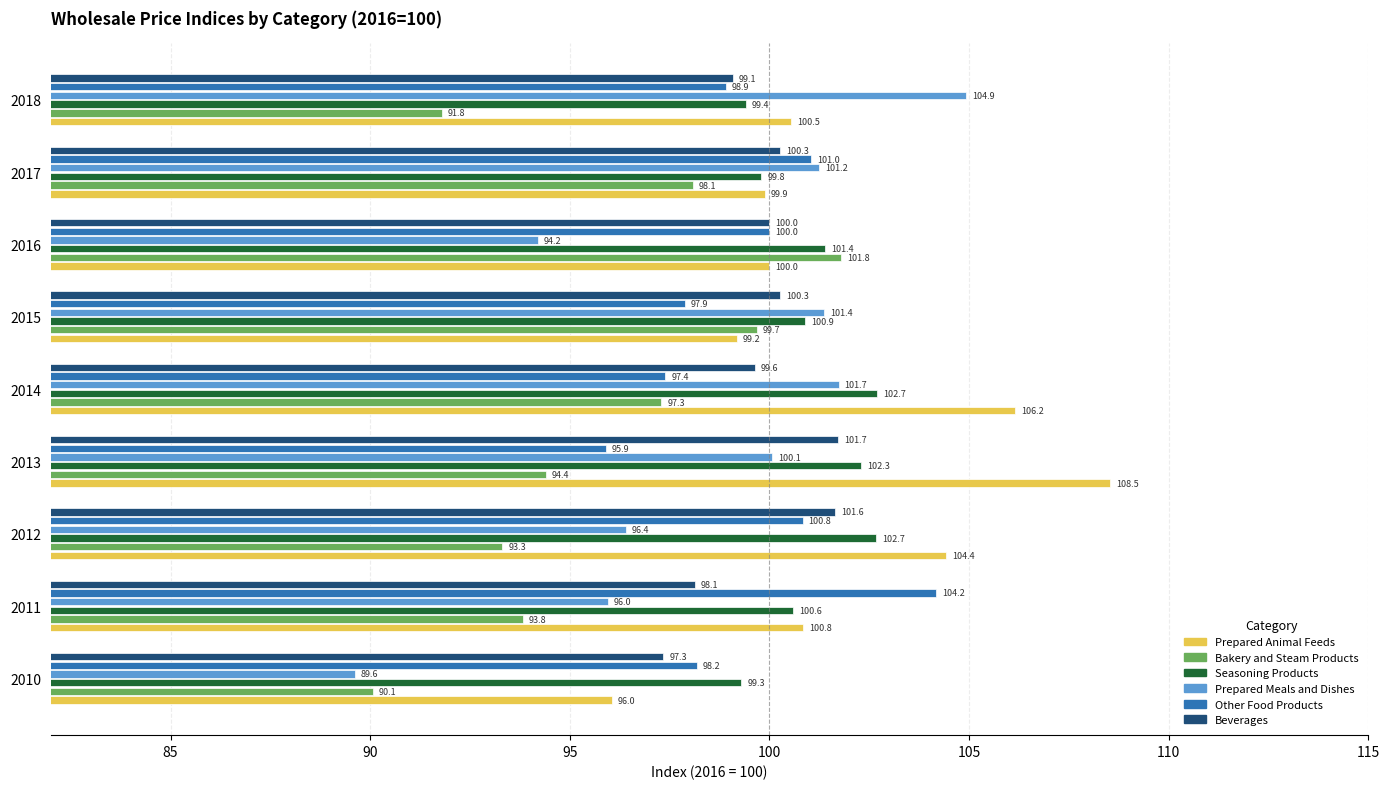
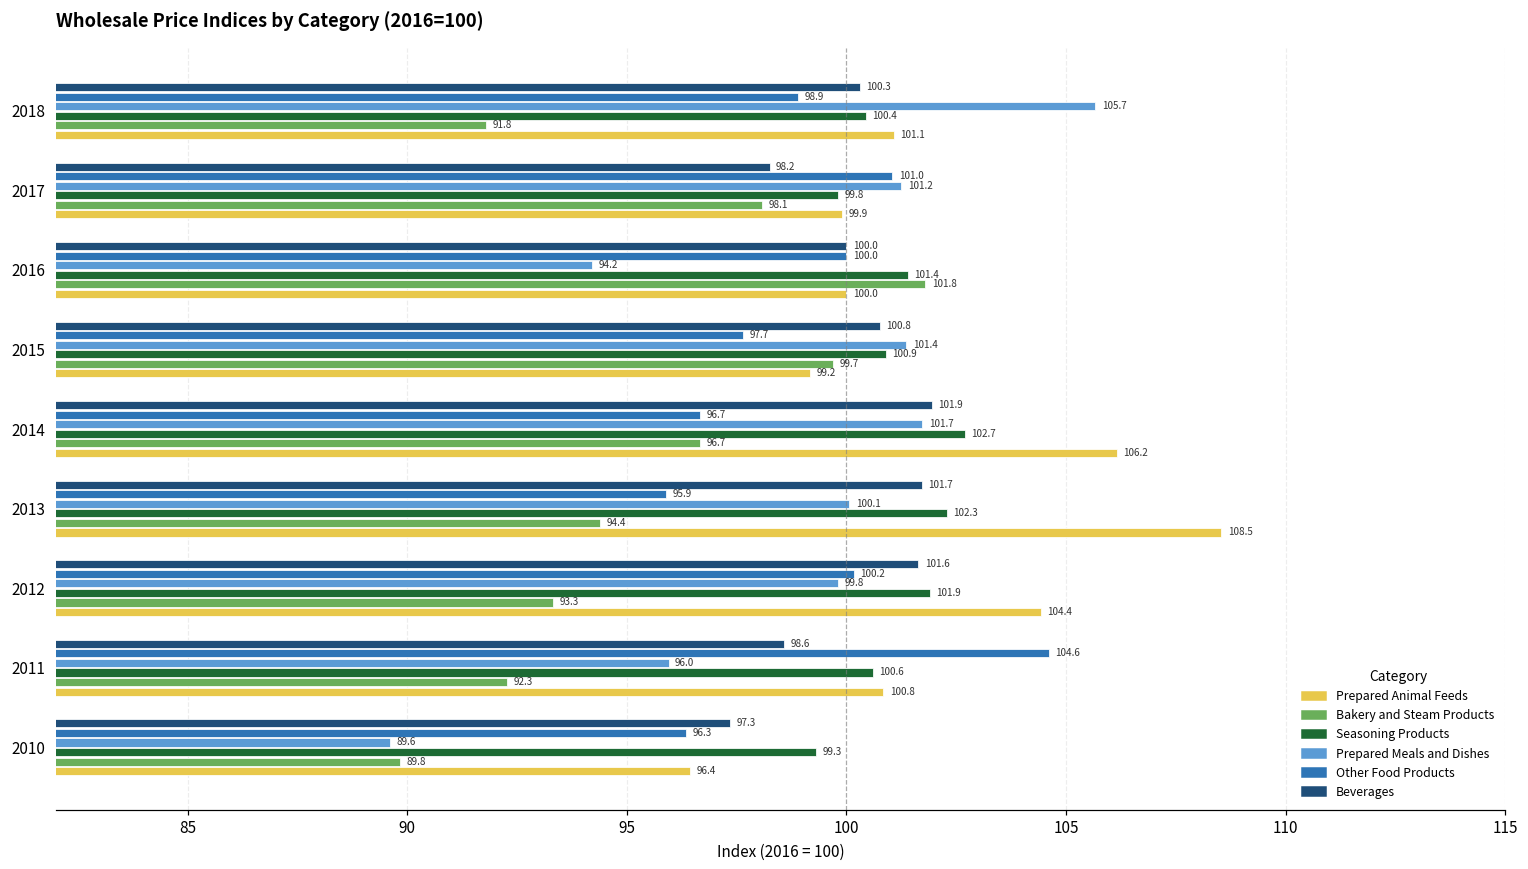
  {
    "Prepared Animal Feeds": {
-     "2018": 100.5,
+     "2018": 101.1,
      "2017": 99.9,
      "2016": 100.0,
      "2015": 99.2,
      "2014": 106.2,
      "2013": 108.5,
      "2012": 104.4,
      "2011": 100.8,
-     "2010": 96.0
+     "2010": 96.4
    },
    "Bakery and Steam Products": {
      "2018": 91.8,
      "2017": 98.1,
      "2016": 101.8,
      "2015": 99.7,
-     "2014": 97.3,
+     "2014": 96.7,
      "2013": 94.4,
      "2012": 93.3,
-     "2011": 93.8,
-     "2010": 90.1
+     "2011": 92.3,
+     "2010": 89.8
    },
    "Seasoning Products": {
-     "2018": 99.4,
+     "2018": 100.4,
      "2017": 99.8,
      "2016": 101.4,
      "2015": 100.9,
      "2014": 102.7,
      "2013": 102.3,
-     "2012": 102.7,
+     "2012": 101.9,
      "2011": 100.6,
      "2010": 99.3
    },
    "Prepared Meals and Dishes": {
-     "2018": 104.9,
+     "2018": 105.7,
      "2017": 101.2,
      "2016": 94.2,
      "2015": 101.4,
      "2014": 101.7,
      "2013": 100.1,
-     "2012": 96.4,
+     "2012": 99.8,
      "2011": 96.0,
      "2010": 89.6
    },
    "Other Food Products": {
      "2018": 98.9,
      "2017": 101.0,
      "2016": 100.0,
-     "2015": 97.9,
-     "2014": 97.4,
+     "2015": 97.7,
+     "2014": 96.7,
      "2013": 95.9,
-     "2012": 100.8,
-     "2011": 104.2,
-     "2010": 98.2
+     "2012": 100.2,
+     "2011": 104.6,
+     "2010": 96.3
    },
    "Beverages": {
-     "2018": 99.1,
-     "2017": 100.3,
+     "2018": 100.3,
+     "2017": 98.2,
      "2016": 100.0,
-     "2015": 100.3,
-     "2014": 99.6,
+     "2015": 100.8,
+     "2014": 101.9,
      "2013": 101.7,
      "2012": 101.6,
-     "2011": 98.1,
+     "2011": 98.6,
      "2010": 97.3
    }
  }
